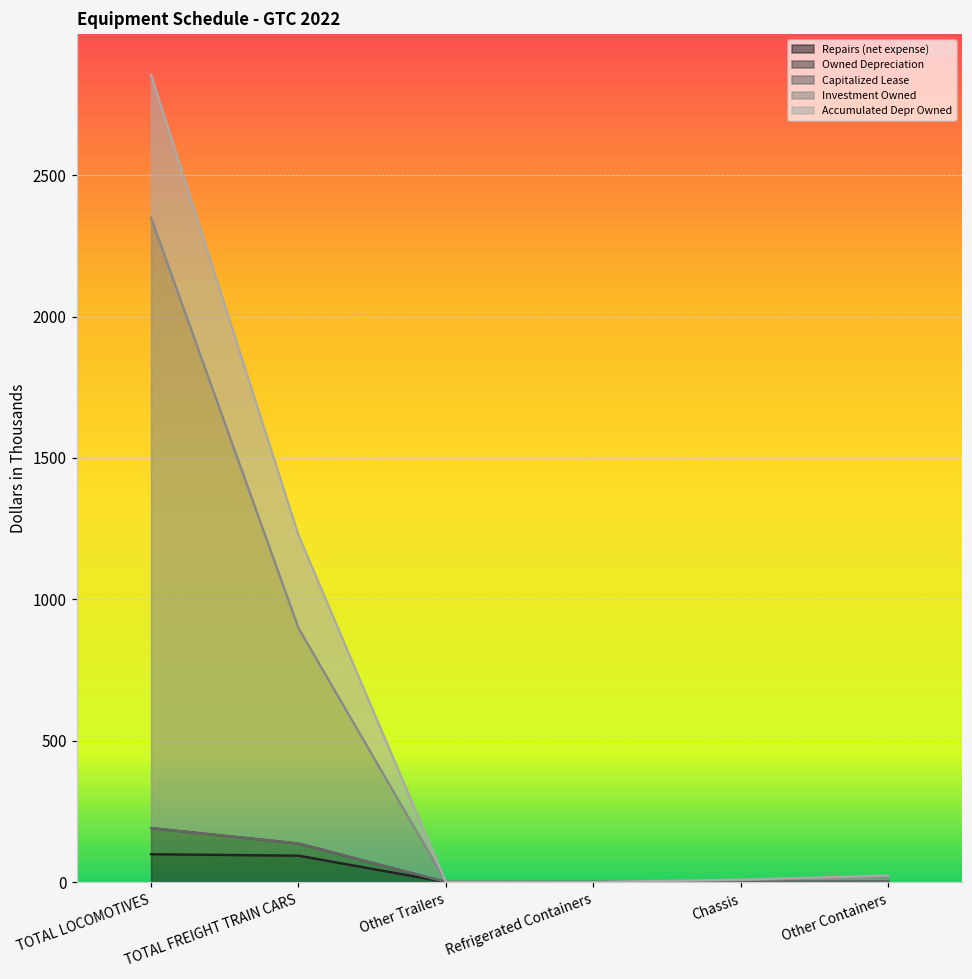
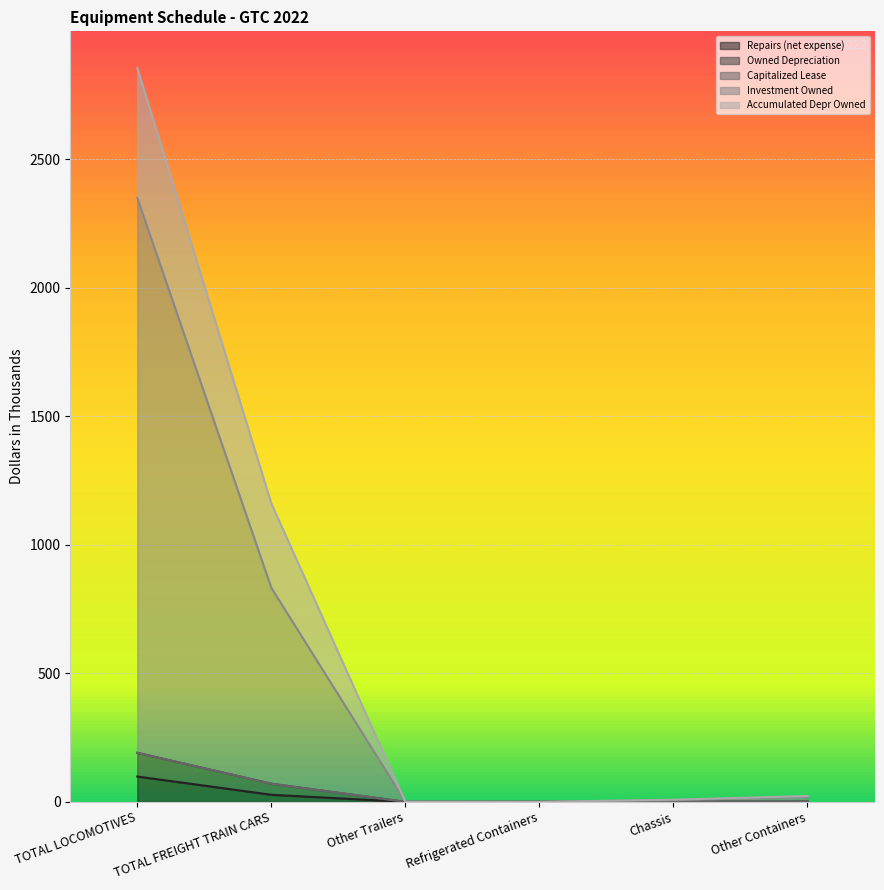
  {
    "Repairs (net expense)": {
      "TOTAL LOCOMOTIVES": 100,
-     "TOTAL FREIGHT TRAIN CARS": 90
+     "TOTAL FREIGHT TRAIN CARS": 30
    }
  }
